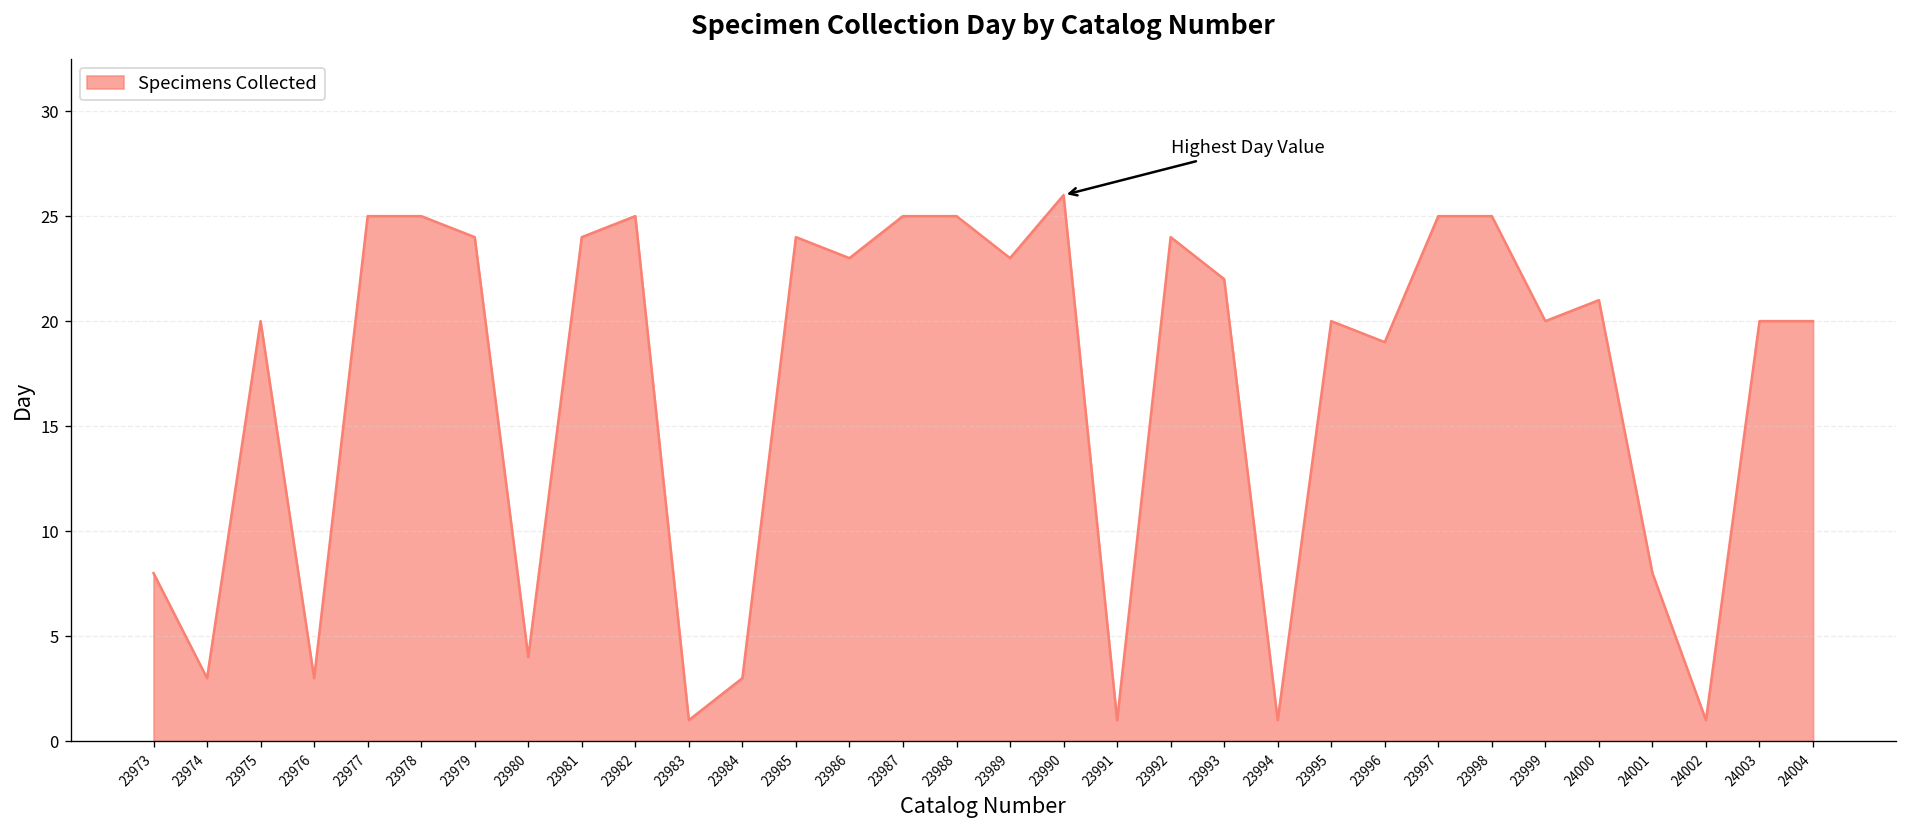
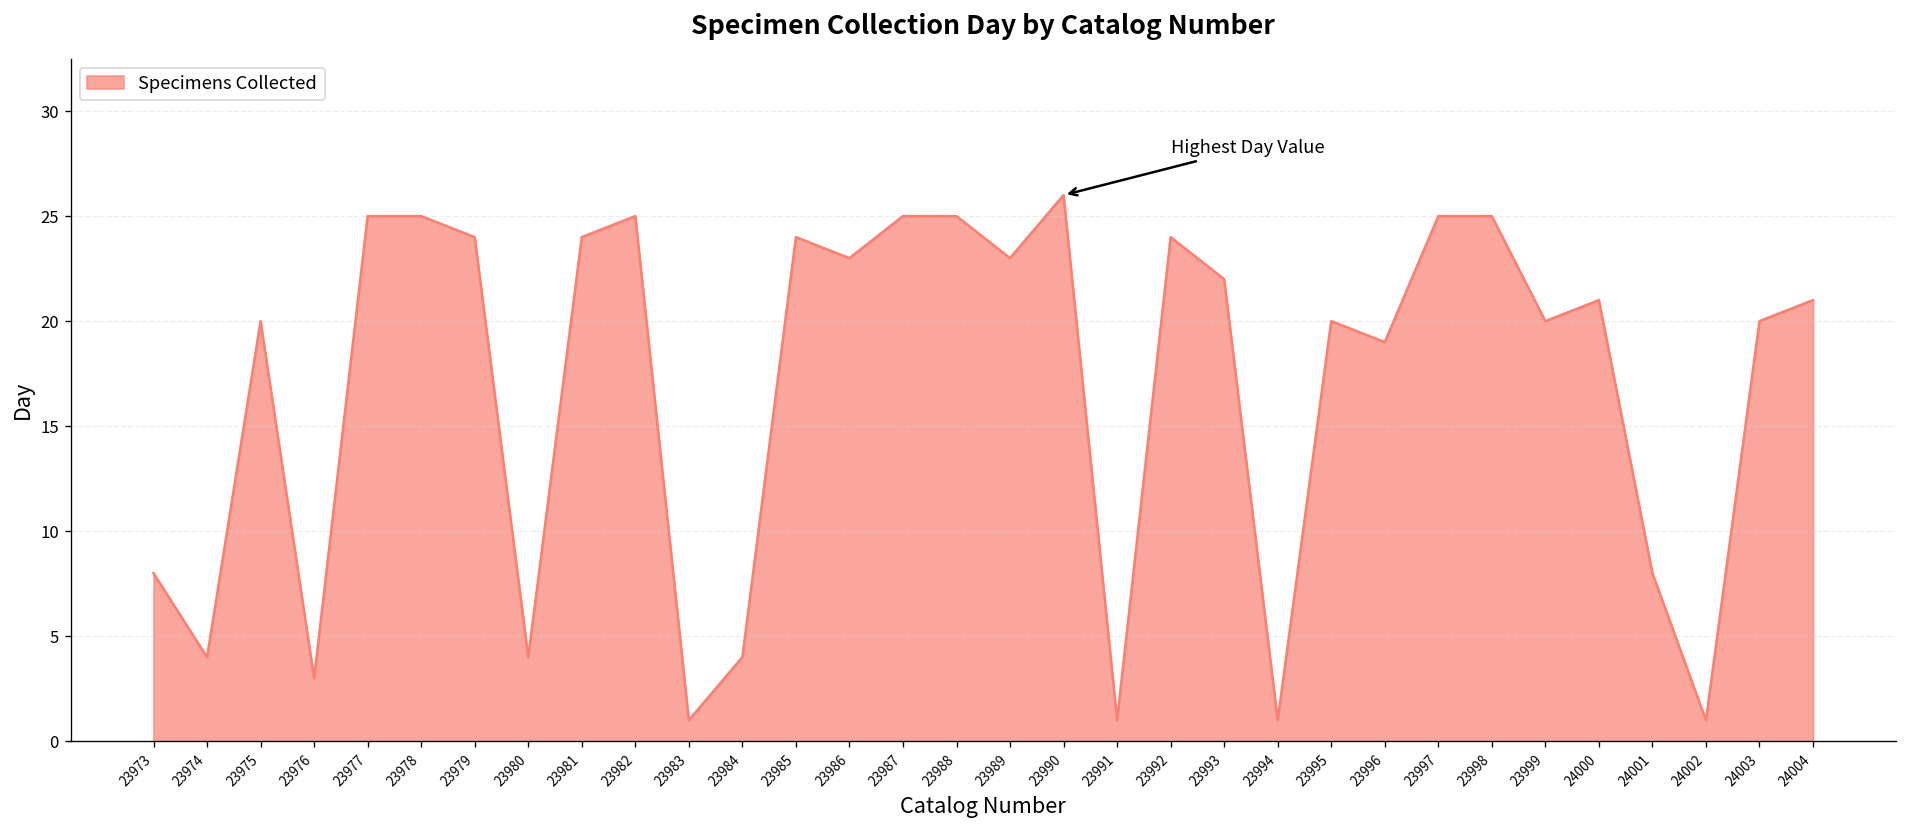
  {
    "23973": 8,
-   "23974": 3,
+   "23974": 4,
    "23975": 20,
    "23976": 3,
    "23977": 25,
    "23978": 25,
    "23979": 24,
    "23980": 4,
    "23981": 24,
    "23982": 25,
    "23983": 1,
-   "23984": 3,
+   "23984": 4,
    "23985": 24,
    "23986": 23,
    "23987": 25,
    "23988": 25,
    "23989": 23,
    "23990": 26,
    "23991": 1,
    "23992": 24,
    "23993": 22,
    "23994": 1,
    "23995": 20,
    "23996": 19,
    "23997": 25,
    "23998": 25,
    "23999": 20,
    "24000": 21,
    "24001": 8,
    "24002": 1,
    "24003": 20,
-   "24004": 20
+   "24004": 21
  }
